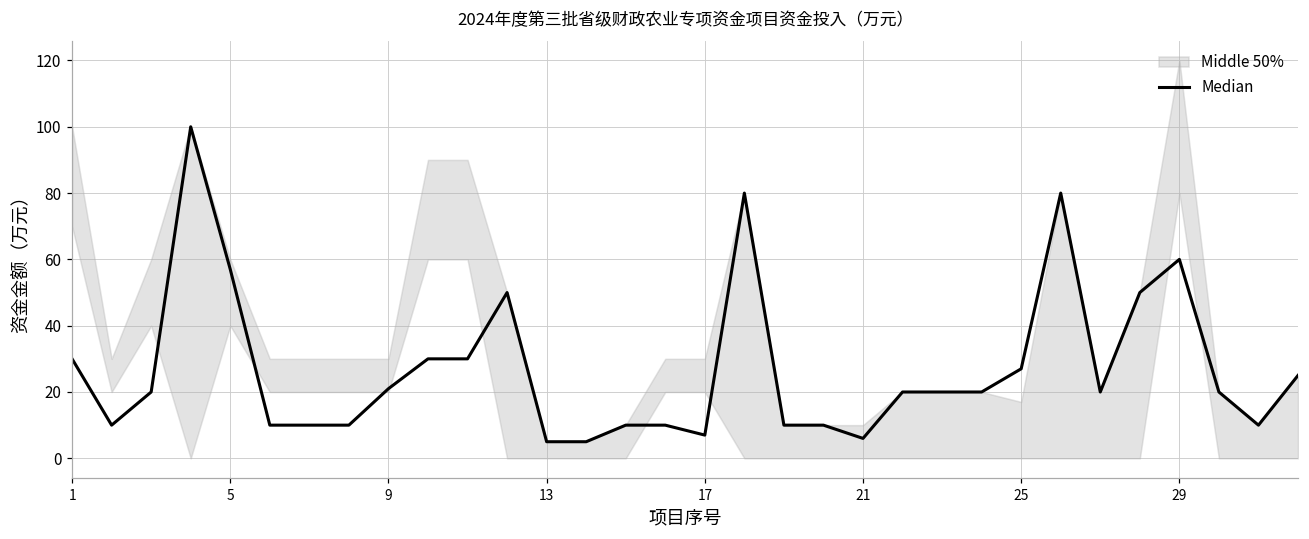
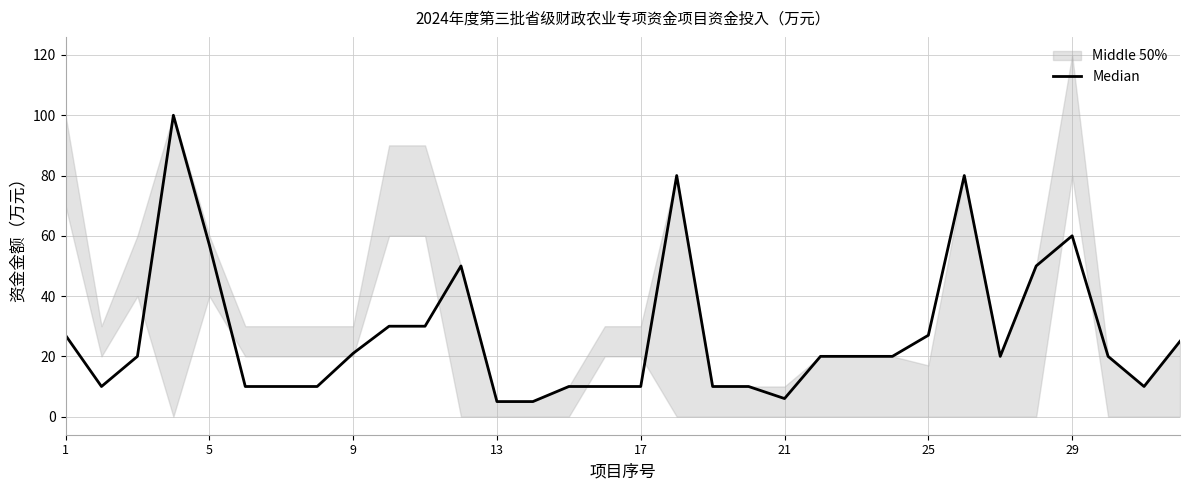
  {
    "Median": {
-     "1": 30,
+     "1": 27,
      "5": 57,
      "9": 21,
-     "17": 7,
+     "17": 10,
      "21": 6,
      "25": 27,
      "29": 60
    }
  }
